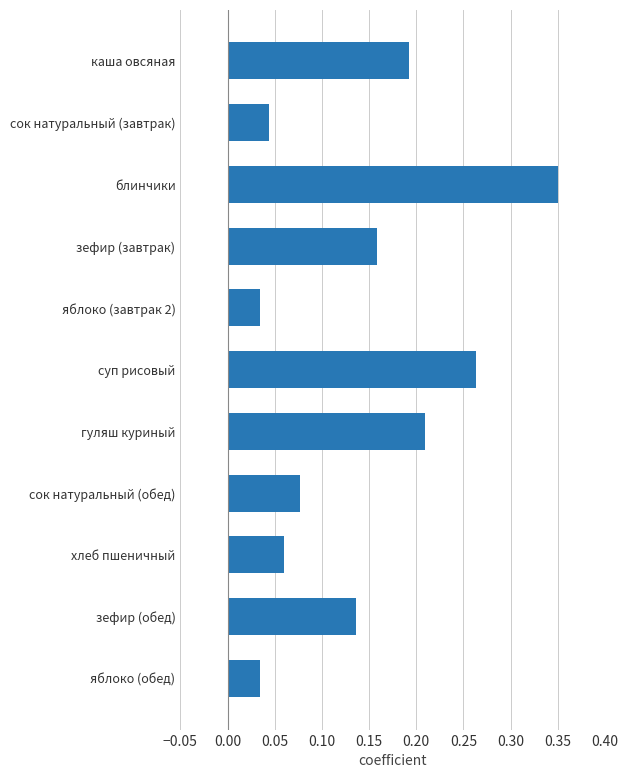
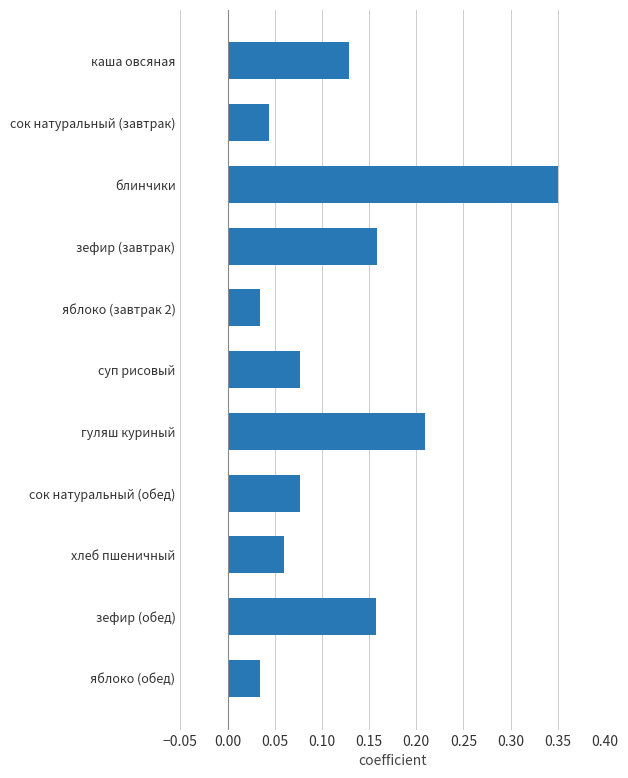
  {
-   "каша овсяная": 0.19,
+   "каша овсяная": 0.13,
    "сок натуральный (завтрак)": 0.04,
    "блинчики": 0.35,
    "зефир (завтрак)": 0.16,
    "яблоко (завтрак 2)": 0.03,
-   "суп рисовый": 0.26,
+   "суп рисовый": 0.08,
    "гуляш куриный": 0.21,
    "сок натуральный (обед)": 0.08,
    "хлеб пшеничный": 0.06,
-   "зефир (обед)": 0.14,
+   "зефир (обед)": 0.16,
    "яблоко (обед)": 0.03
  }
